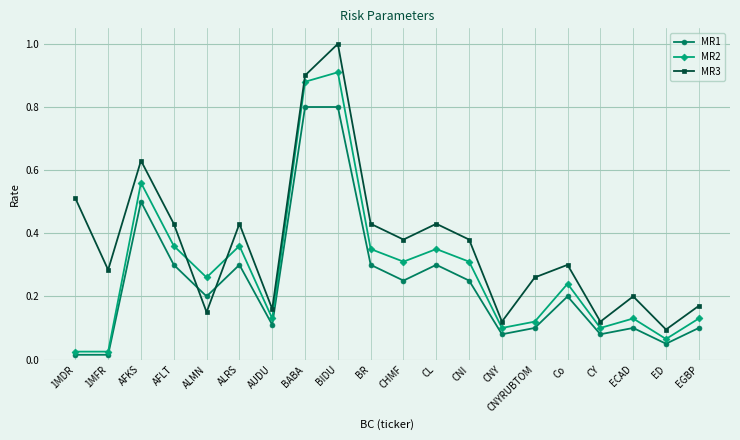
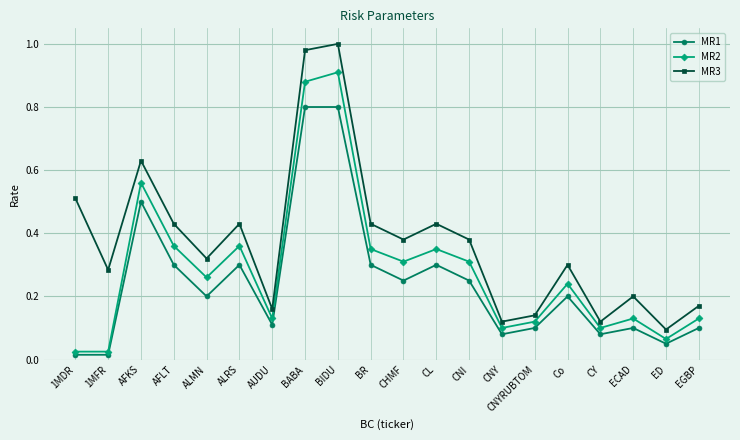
  {
    "MR3": {
      "1MDR": 0.51,
      "1MFR": 0.28,
      "AFKS": 0.63,
      "AFLT": 0.43,
-     "ALMN": 0.15,
+     "ALMN": 0.32,
      "ALRS": 0.43,
      "AUDU": 0.16,
-     "BABA": 0.90,
+     "BABA": 0.98,
      "BIDU": 1.00,
      "BR": 0.43,
      "CHMF": 0.38,
      "CL": 0.43,
      "CNI": 0.38,
      "CNY": 0.12,
-     "CNYRUBTOM": 0.26,
+     "CNYRUBTOM": 0.14,
      "Co": 0.30,
      "CY": 0.12,
      "ECAD": 0.20,
      "ED": 0.10,
      "EGBP": 0.17
    }
  }
